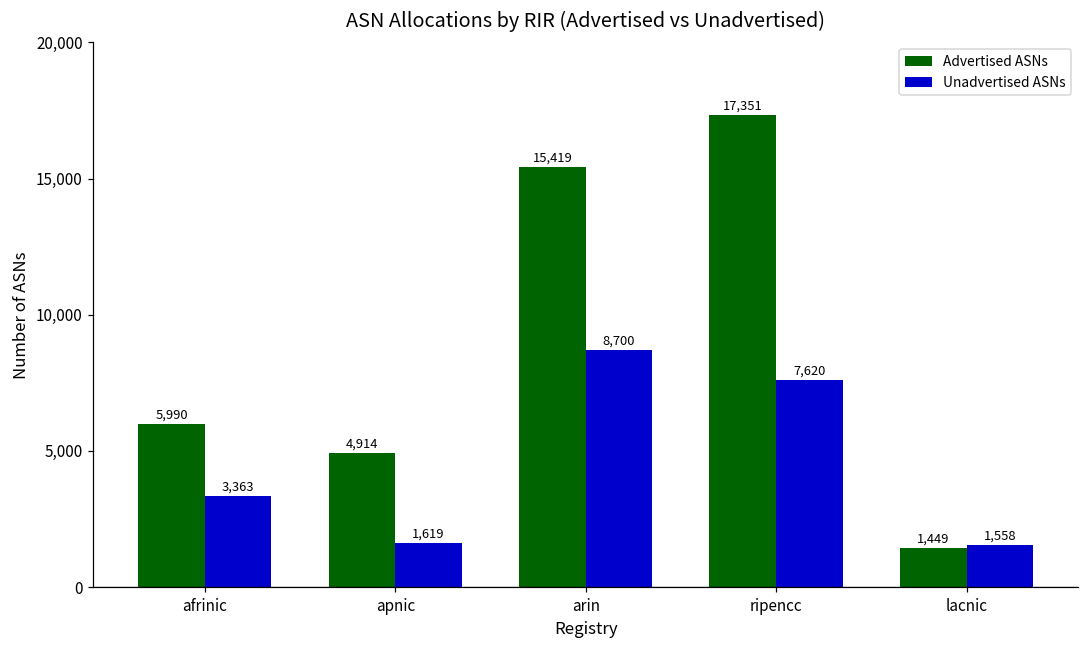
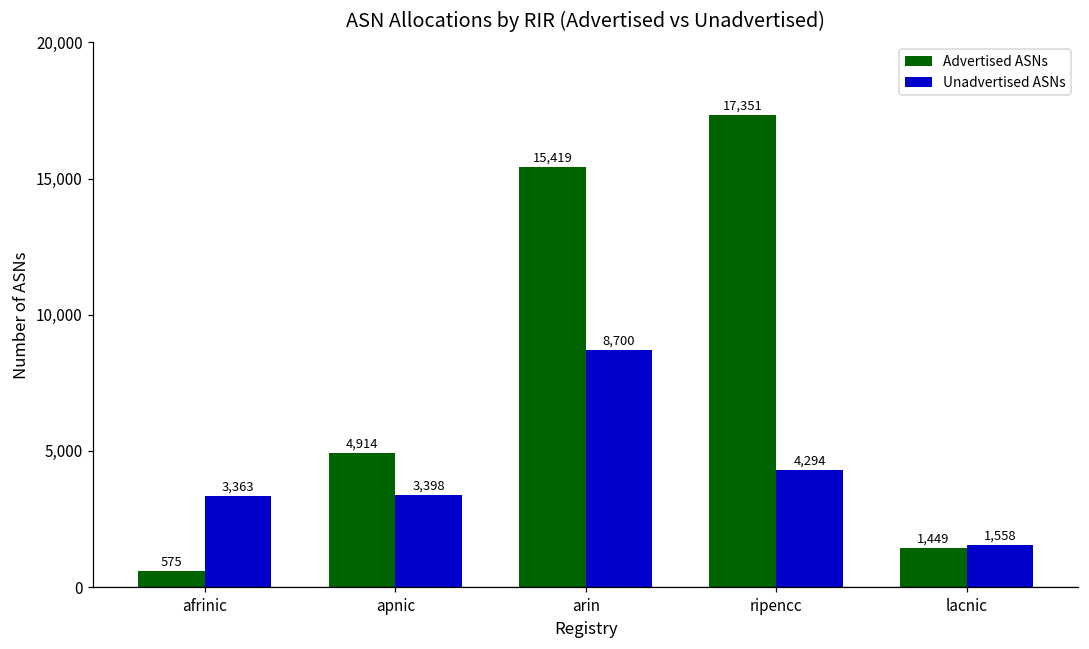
  {
    "Advertised ASNs": {
-     "afrinic": "5,990",
+     "afrinic": "575",
      "apnic": "4,914",
      "arin": "15,419",
      "ripencc": "17,351",
      "lacnic": "1,449"
    },
    "Unadvertised ASNs": {
      "afrinic": "3,363",
-     "apnic": "1,619",
+     "apnic": "3,398",
      "arin": "8,700",
-     "ripencc": "7,620",
+     "ripencc": "4,294",
      "lacnic": "1,558"
    }
  }
